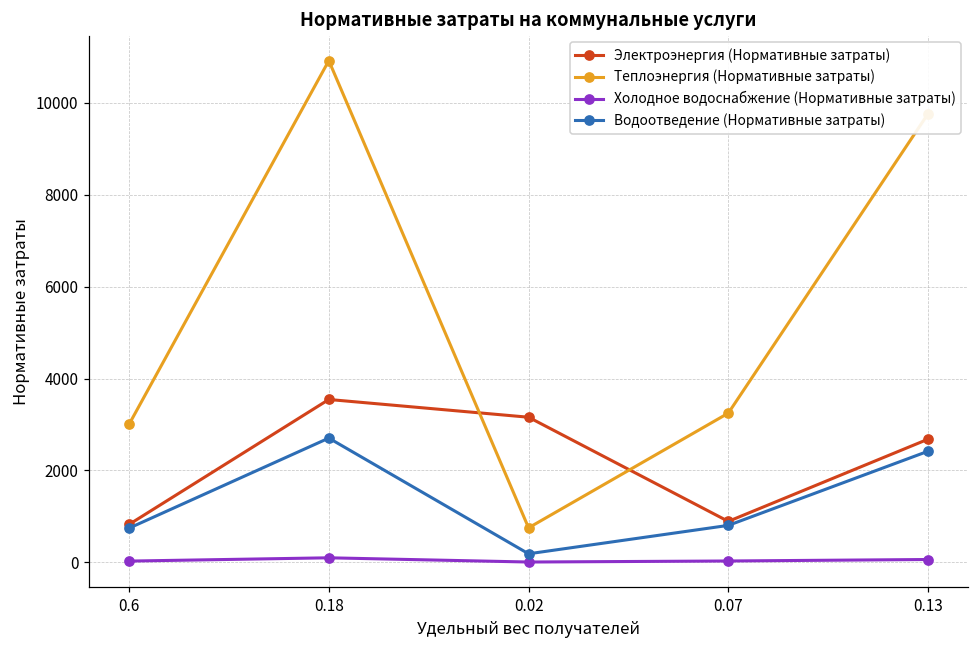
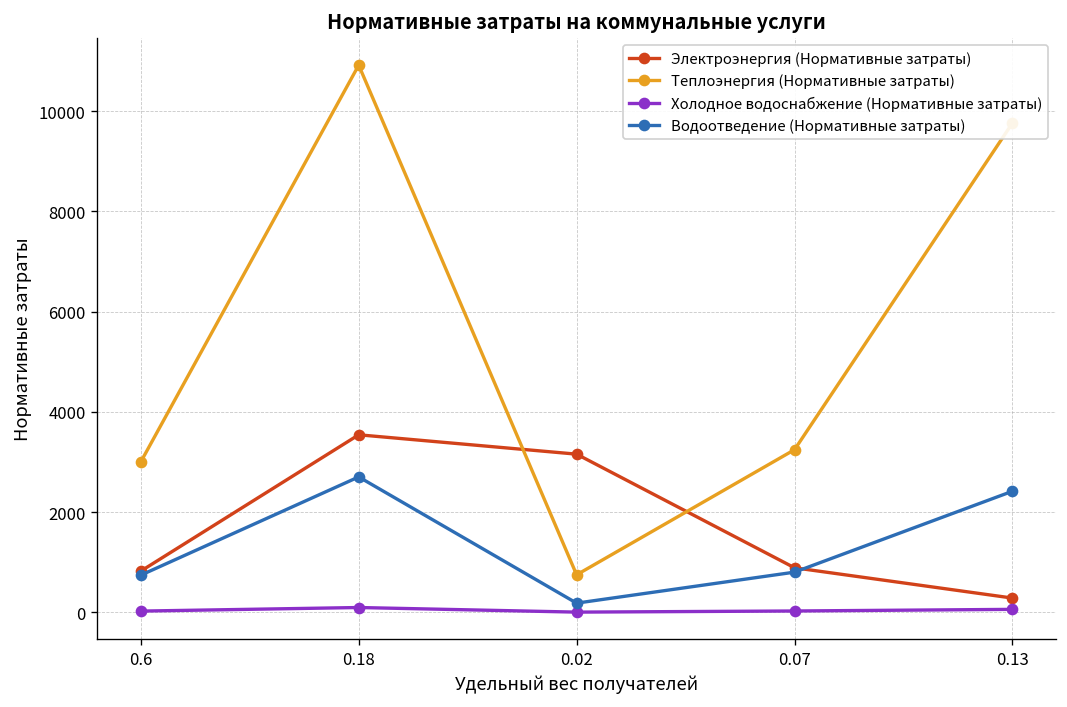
  {
    "Электроэнергия (Нормативные затраты)": {
      "0.6": 800,
      "0.18": 3500,
      "0.02": 3200,
      "0.07": 900,
-     "0.13": 2700
+     "0.13": 300
    },
    "Теплоэнергия (Нормативные затраты)": {
      "0.6": 3000,
      "0.18": 10900,
      "0.02": 800,
      "0.07": 3200
    },
    "Холодное водоснабжение (Нормативные затраты)": {
      "0.6": 0,
      "0.18": 100,
      "0.02": 0,
      "0.07": 0,
      "0.13": 100
    },
    "Водоотведение (Нормативные затраты)": {
      "0.6": 700,
      "0.18": 2700,
      "0.02": 200,
      "0.07": 800,
      "0.13": 2400
    }
  }
